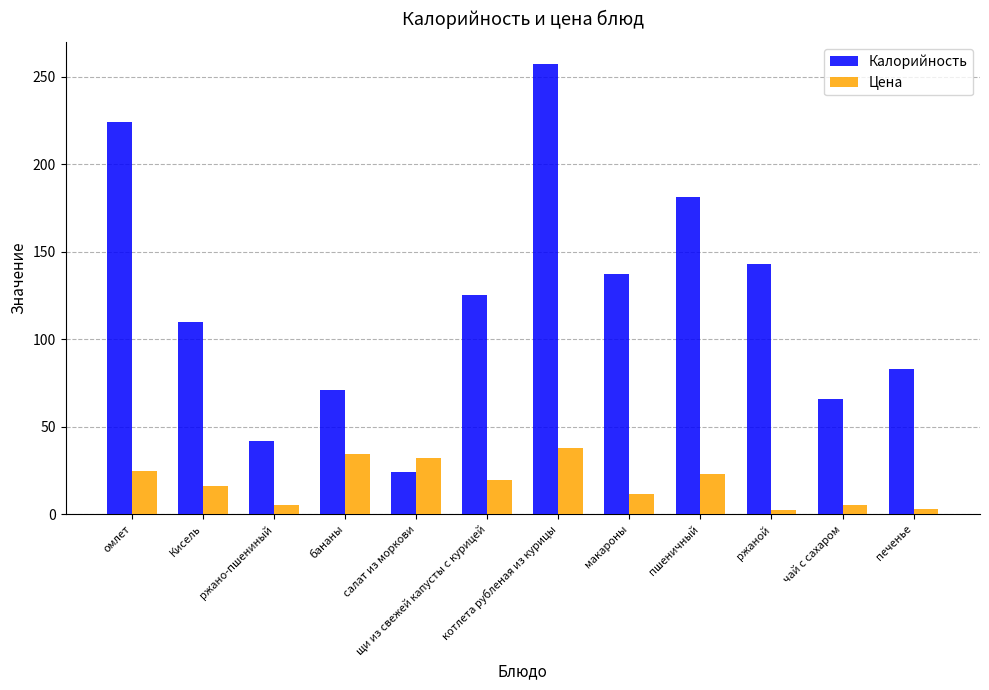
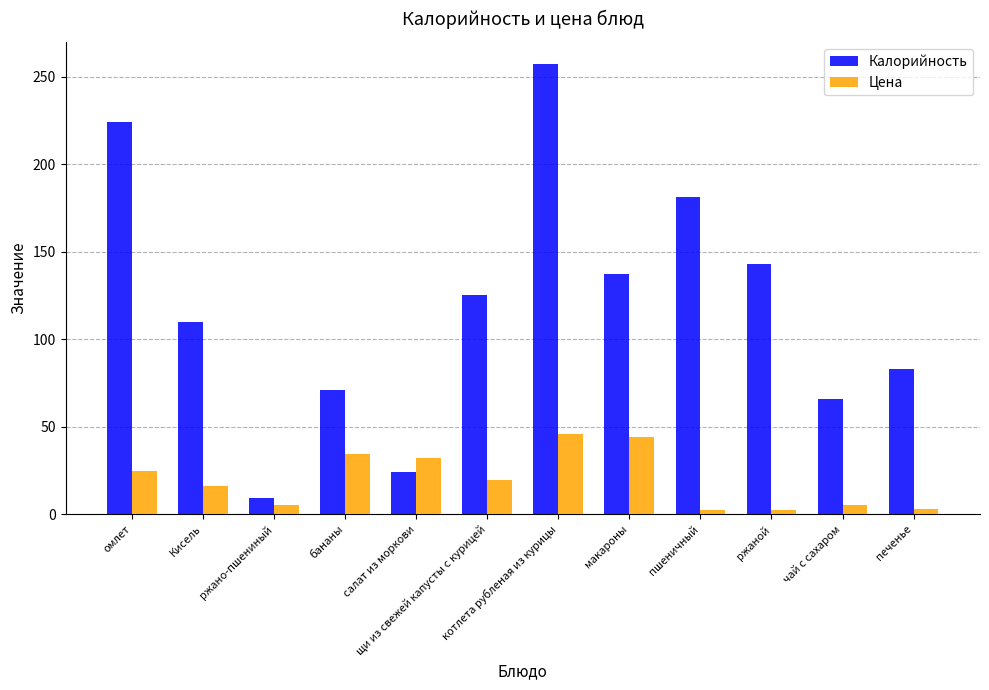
  {
    "Калорийность": {
      "омлет": 224,
      "Кисель": 110,
-     "ржано-пшениный": 42,
+     "ржано-пшениный": 9,
      "бананы": 71,
      "салат из моркови": 24,
      "щи из свежей капусты с курицей": 125,
      "котлета рубленая из курицы": 257,
      "макароны": 137,
      "пшеничный": 181,
      "ржаной": 143,
      "чай с сахаром": 66,
      "печенье": 83
    },
    "Цена": {
      "омлет": 25,
      "Кисель": 16,
      "ржано-пшениный": 5,
      "бананы": 35,
      "салат из моркови": 32,
      "щи из свежей капусты с курицей": 19,
-     "котлета рубленая из курицы": 38,
-     "макароны": 12,
-     "пшеничный": 23,
+     "котлета рубленая из курицы": 46,
+     "макароны": 44,
+     "пшеничный": 3,
      "ржаной": 3,
      "чай с сахаром": 5,
      "печенье": 3
    }
  }
